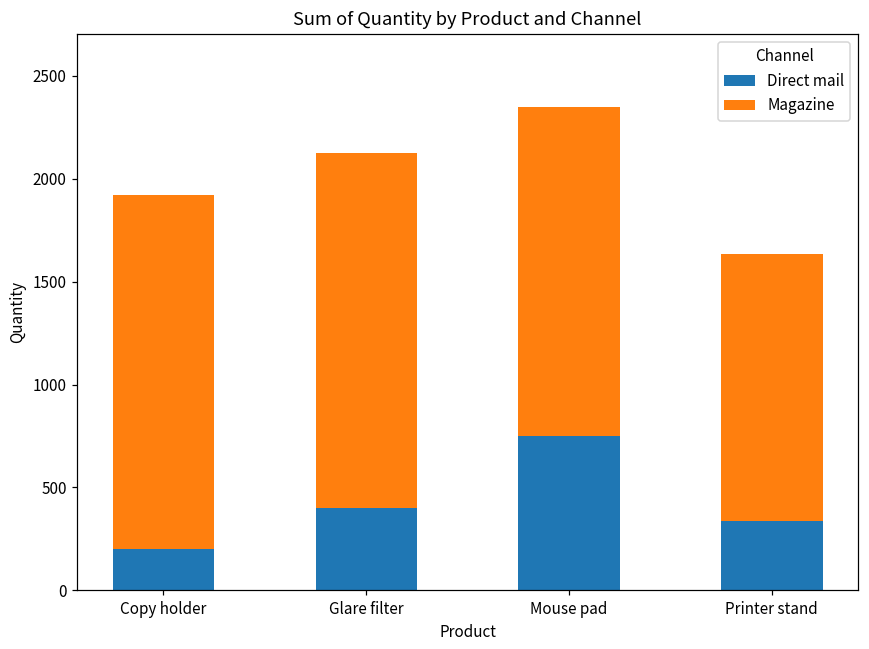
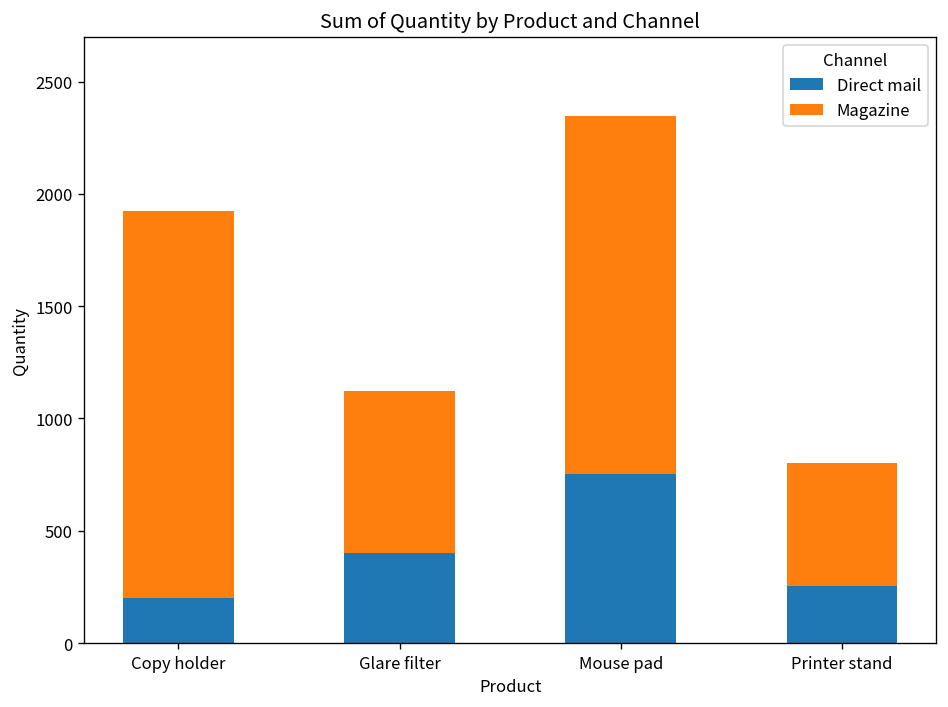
  {
    "Direct mail": {
      "Copy holder": 200,
      "Glare filter": 400,
      "Mouse pad": 750,
-     "Printer stand": 340
+     "Printer stand": 250
    },
    "Magazine": {
      "Copy holder": 1720,
-     "Glare filter": 1720,
+     "Glare filter": 720,
      "Mouse pad": 1600,
-     "Printer stand": 1290
+     "Printer stand": 550
    }
  }
